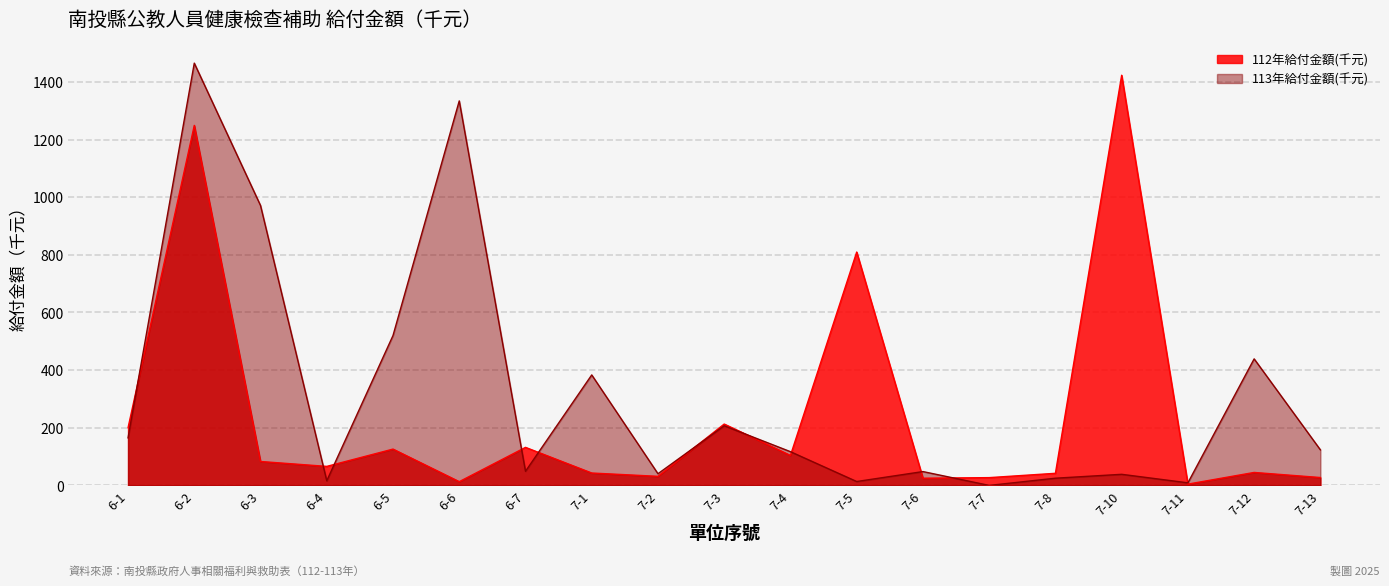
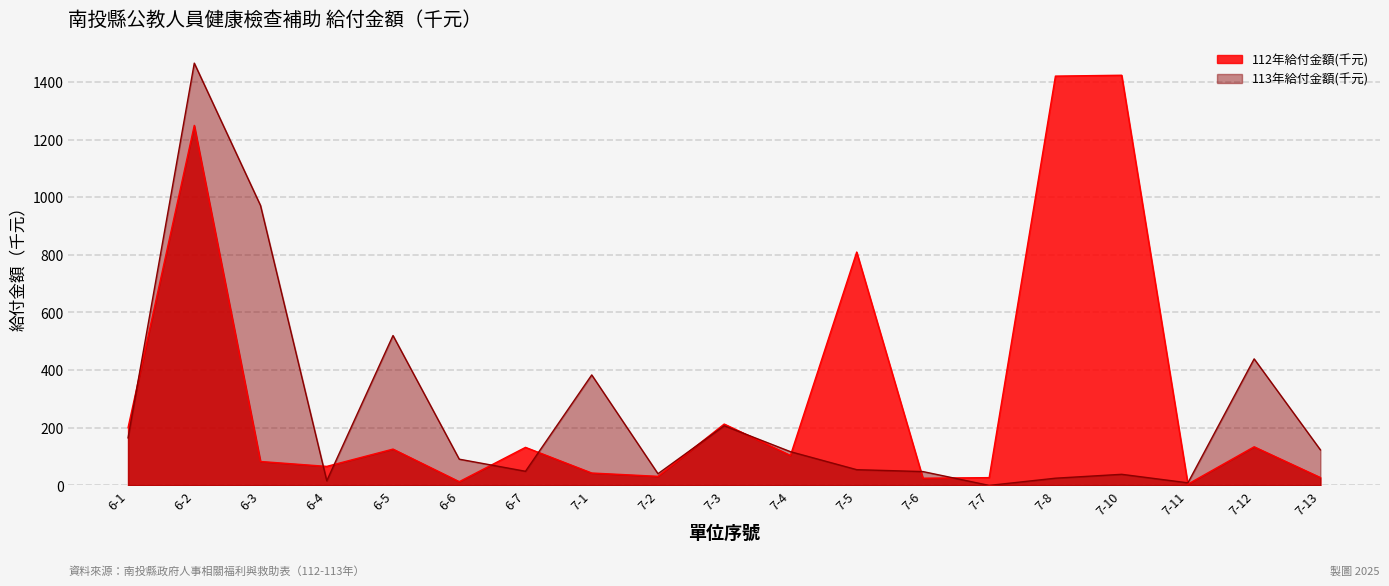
  {
    "112年給付金額(千元)": {
      "6-1": 200,
      "6-2": 1250,
      "6-3": 80,
      "6-4": 70,
      "6-5": 130,
      "6-6": 10,
      "6-7": 130,
      "7-1": 40,
      "7-2": 30,
      "7-4": 100,
      "7-5": 810,
      "7-6": 30,
      "7-7": 30,
-     "7-8": 40,
+     "7-8": 1420,
      "7-10": 1420,
-     "7-12": 50,
+     "7-12": 130,
      "7-13": 30
    },
    "113年給付金額(千元)": {
      "6-1": 170,
      "6-2": 1470,
      "6-3": 970,
      "6-4": 20,
      "6-5": 520,
-     "6-6": 1330,
+     "6-6": 90,
      "6-7": 50,
      "7-1": 380,
      "7-2": 40,
      "7-4": 120,
-     "7-5": 10,
+     "7-5": 50,
      "7-6": 50,
      "7-7": 0,
      "7-8": 30,
      "7-10": 40,
      "7-12": 440,
      "7-13": 120
    }
  }
